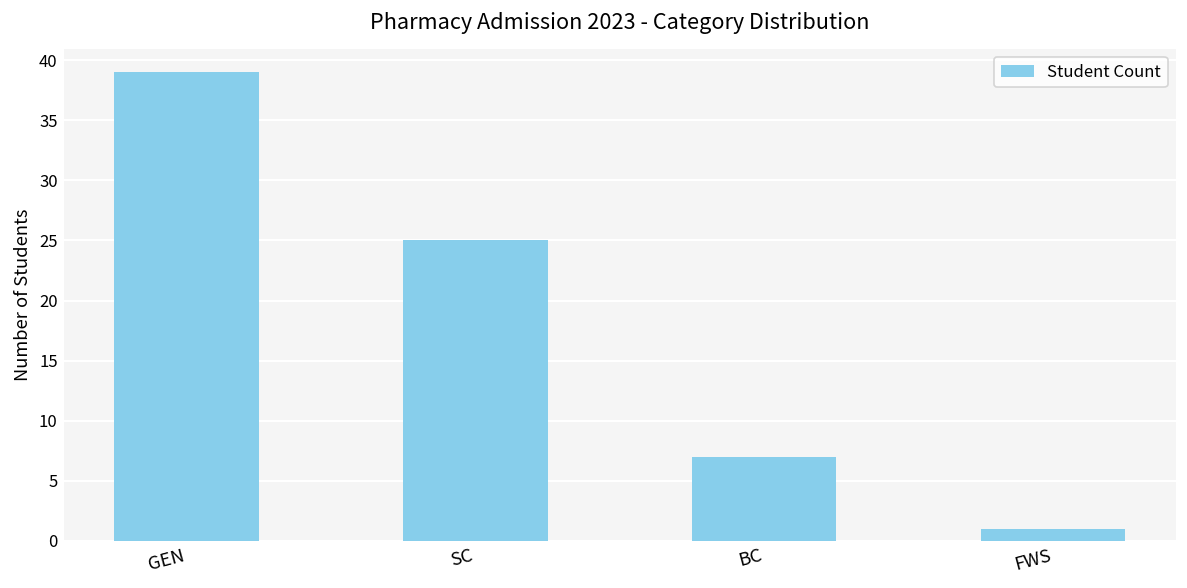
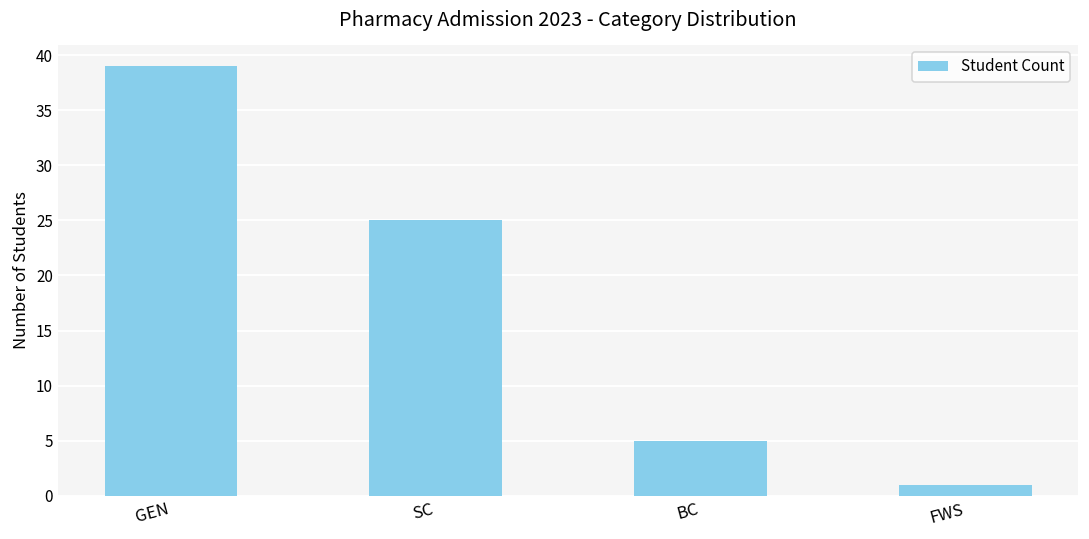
  {
    "GEN": 39,
    "SC": 25,
-   "BC": 7,
+   "BC": 5,
    "FWS": 1
  }
